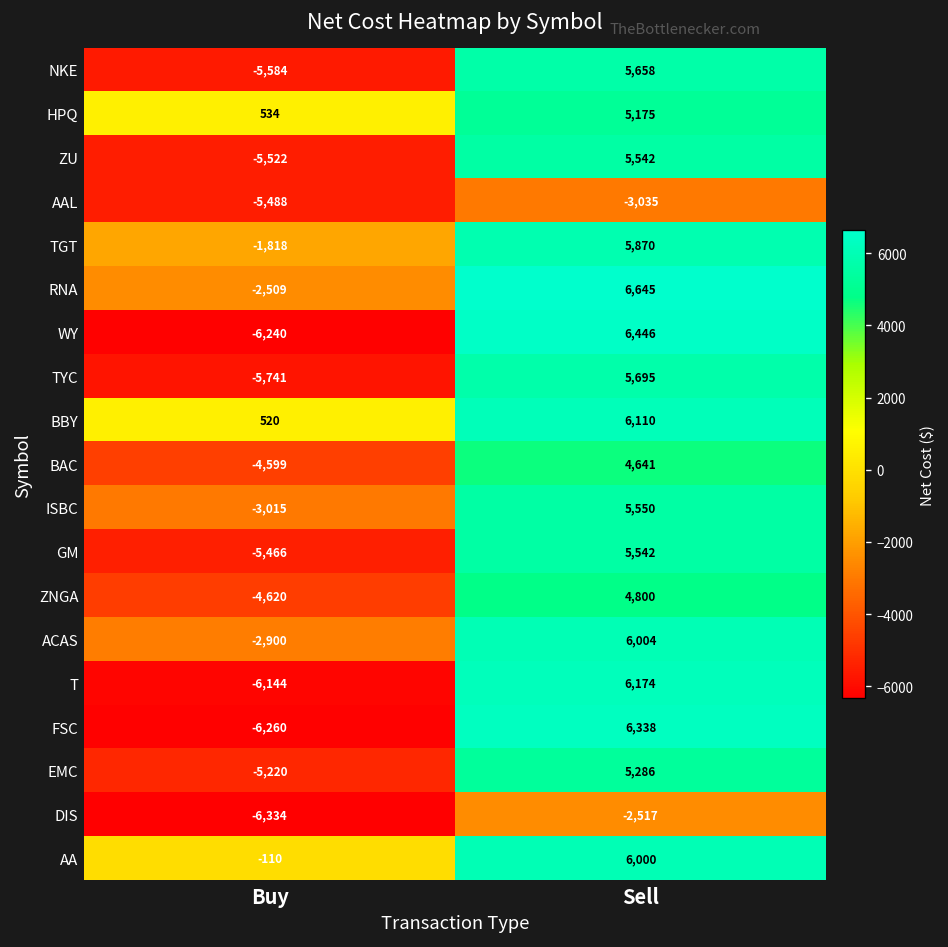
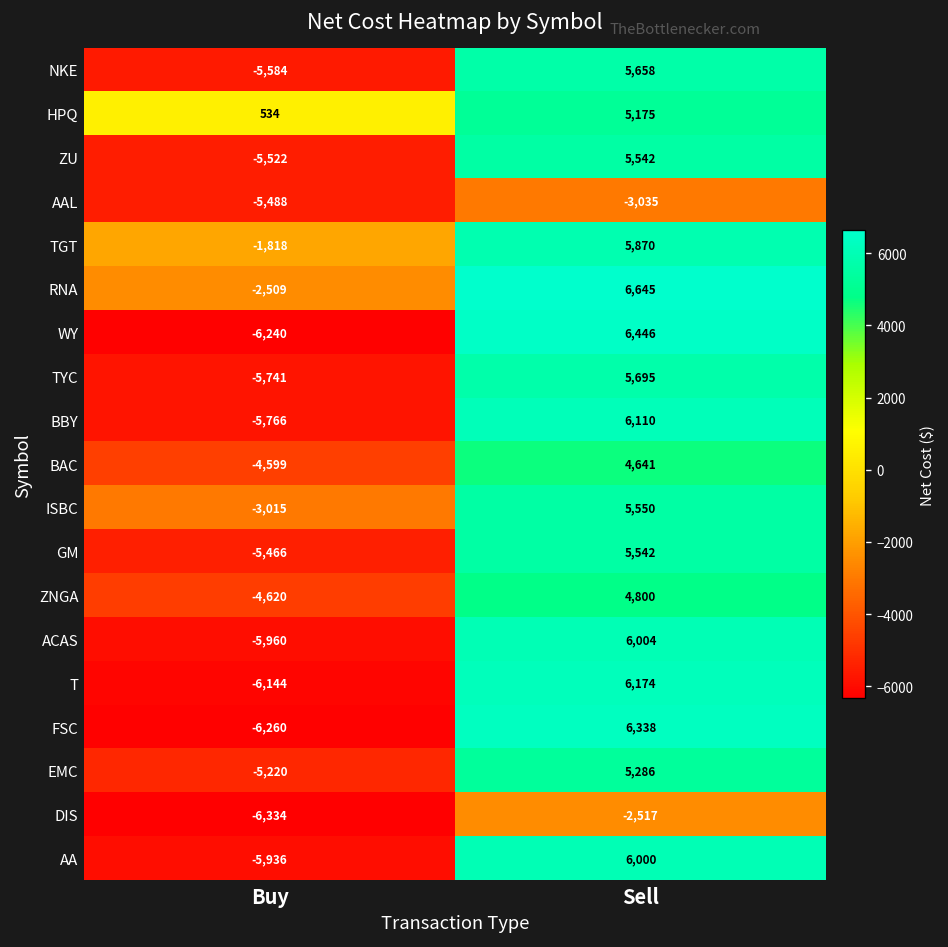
  {
    "NKE": {
      "Buy": "-5,584",
      "Sell": "5,658"
    },
    "HPQ": {
      "Buy": "534",
      "Sell": "5,175"
    },
    "ZU": {
      "Buy": "-5,522",
      "Sell": "5,542"
    },
    "AAL": {
      "Buy": "-5,488",
      "Sell": "-3,035"
    },
    "TGT": {
      "Buy": "-1,818",
      "Sell": "5,870"
    },
    "RNA": {
      "Buy": "-2,509",
      "Sell": "6,645"
    },
    "WY": {
      "Buy": "-6,240",
      "Sell": "6,446"
    },
    "TYC": {
      "Buy": "-5,741",
      "Sell": "5,695"
    },
    "BBY": {
-     "Buy": "520",
+     "Buy": "-5,766",
      "Sell": "6,110"
    },
    "BAC": {
      "Buy": "-4,599",
      "Sell": "4,641"
    },
    "ISBC": {
      "Buy": "-3,015",
      "Sell": "5,550"
    },
    "GM": {
      "Buy": "-5,466",
      "Sell": "5,542"
    },
    "ZNGA": {
      "Buy": "-4,620",
      "Sell": "4,800"
    },
    "ACAS": {
-     "Buy": "-2,900",
+     "Buy": "-5,960",
      "Sell": "6,004"
    },
    "T": {
      "Buy": "-6,144",
      "Sell": "6,174"
    },
    "FSC": {
      "Buy": "-6,260",
      "Sell": "6,338"
    },
    "EMC": {
      "Buy": "-5,220",
      "Sell": "5,286"
    },
    "DIS": {
      "Buy": "-6,334",
      "Sell": "-2,517"
    },
    "AA": {
-     "Buy": "-110",
+     "Buy": "-5,936",
      "Sell": "6,000"
    }
  }
